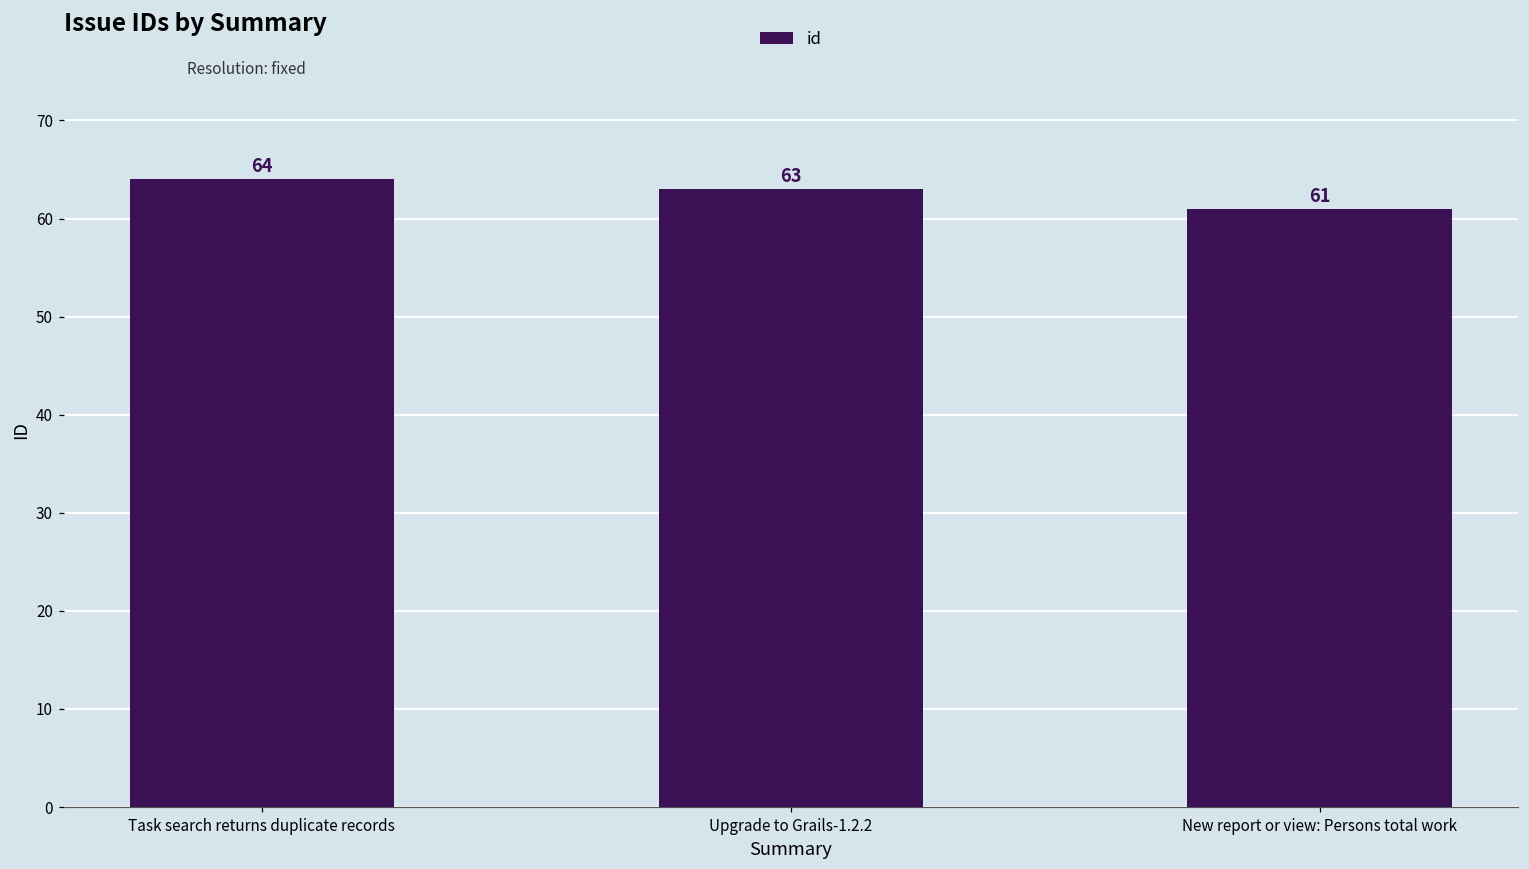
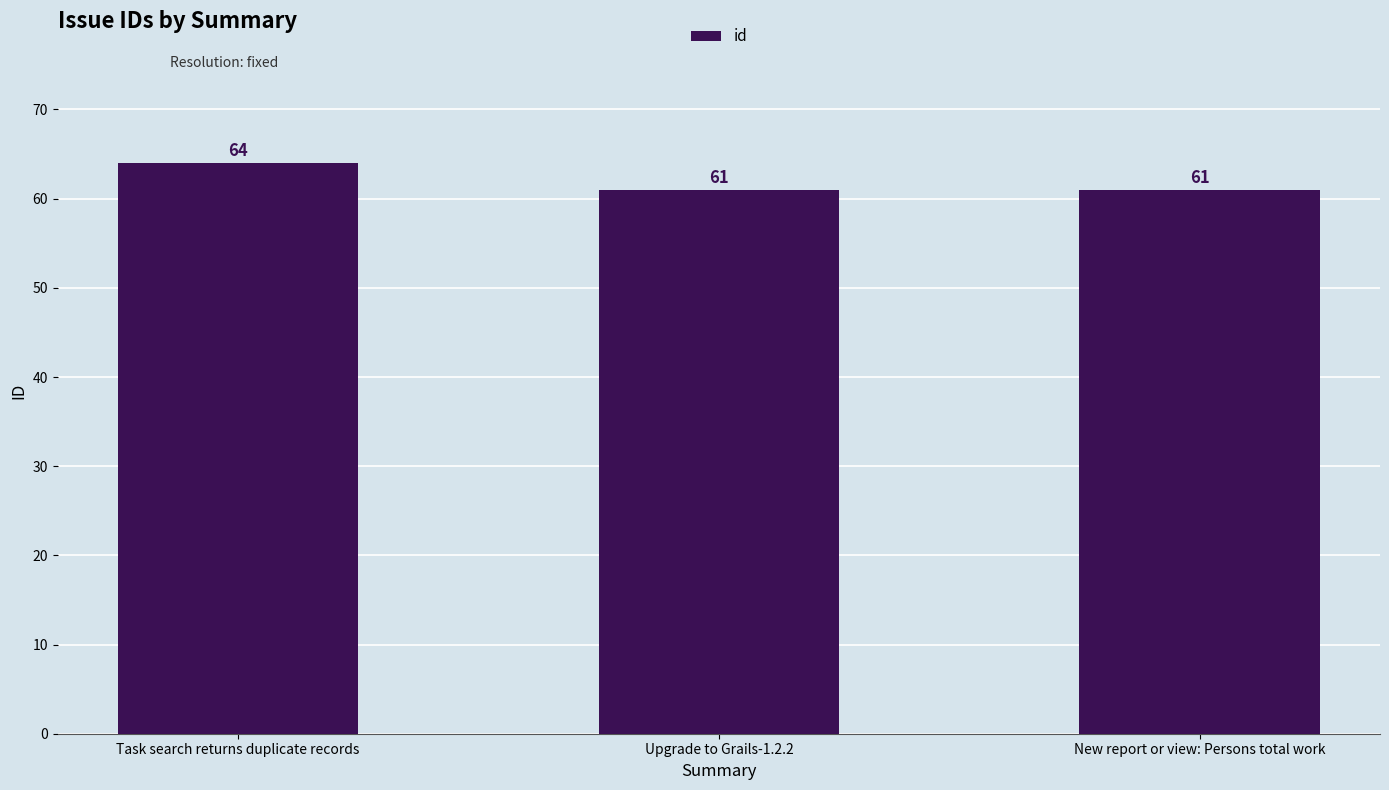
  {
    "Task search returns duplicate records": 64,
-   "Upgrade to Grails-1.2.2": 63,
+   "Upgrade to Grails-1.2.2": 61,
    "New report or view: Persons total work": 61
  }
